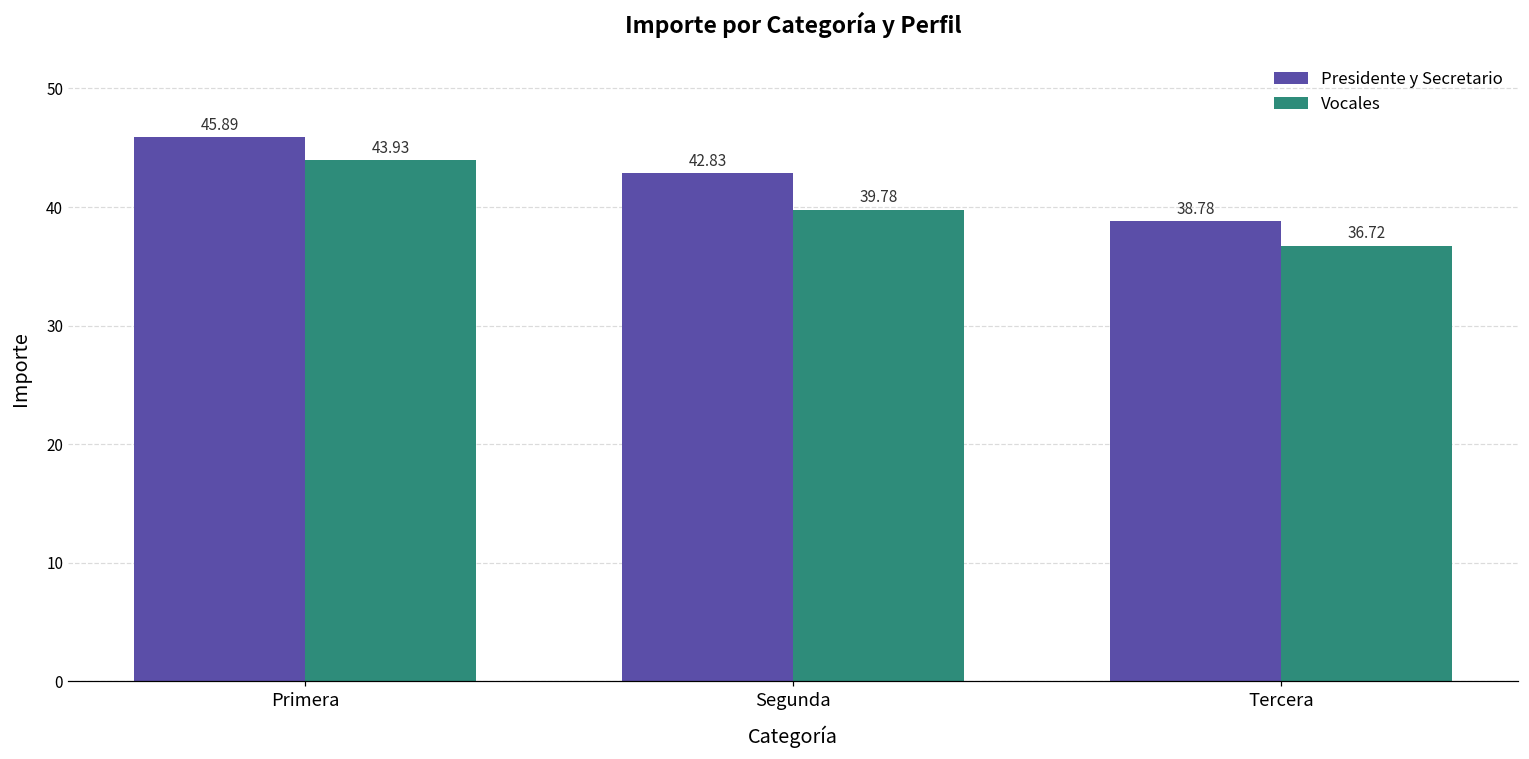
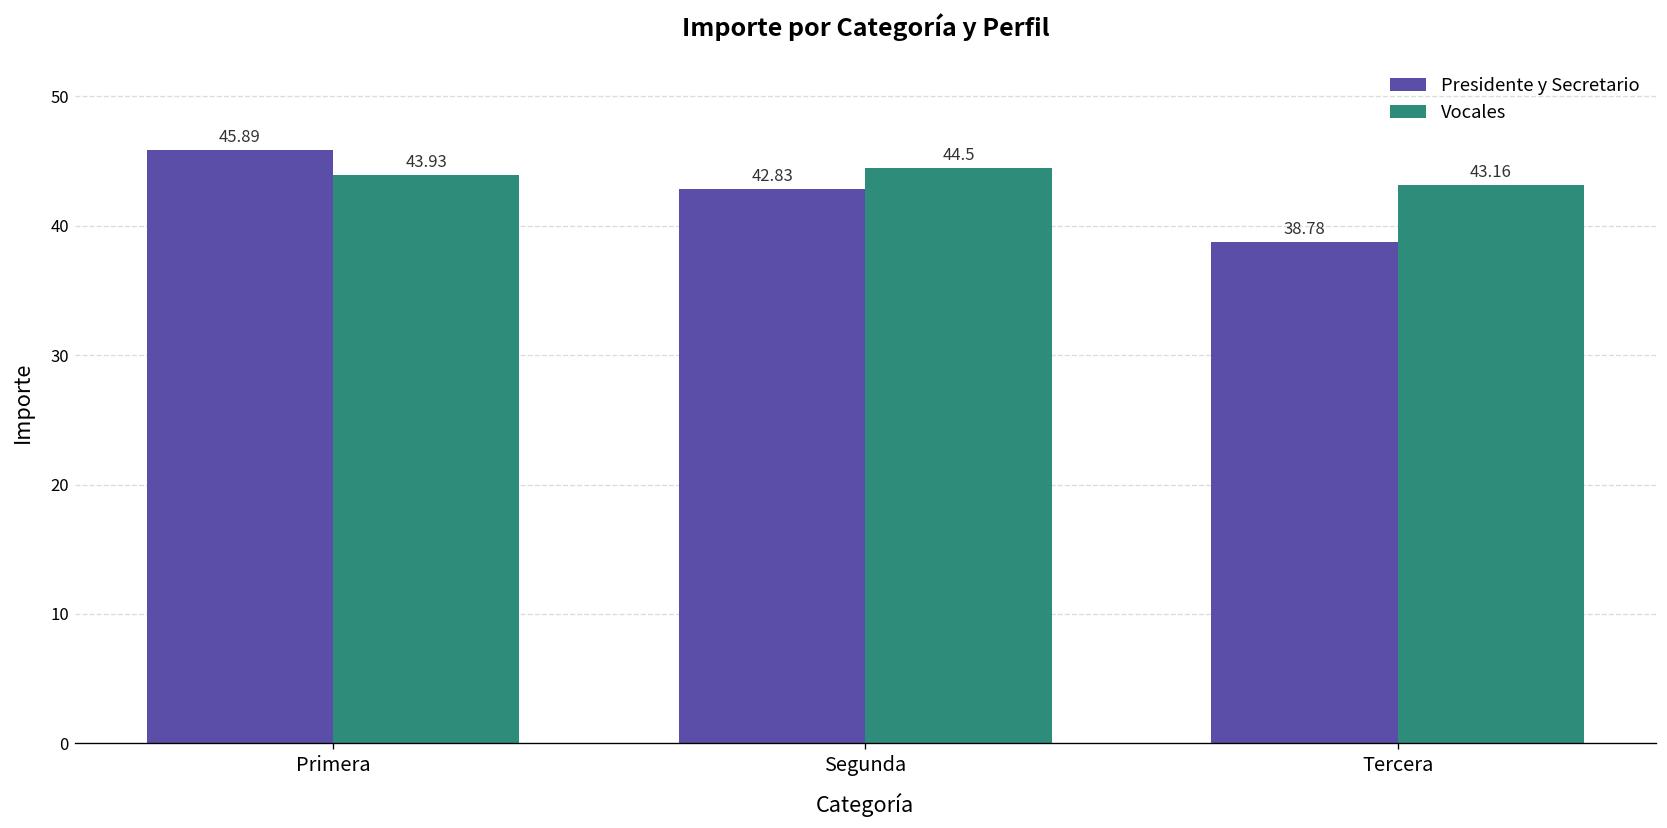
  {
    "Presidente y Secretario": {
      "Primera": 45.89,
      "Segunda": 42.83,
      "Tercera": 38.78
    },
    "Vocales": {
      "Primera": 43.93,
-     "Segunda": 39.78,
-     "Tercera": 36.72
+     "Segunda": 44.5,
+     "Tercera": 43.16
    }
  }
